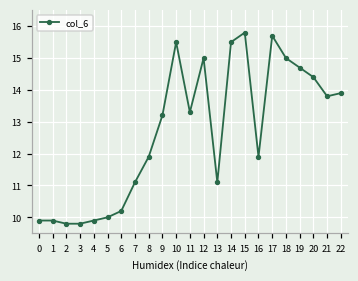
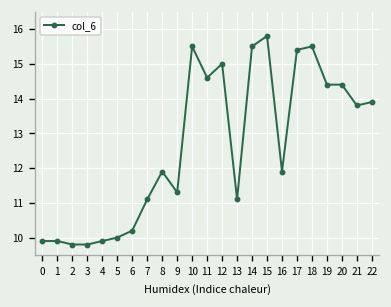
  {
    "0": 9.9,
    "1": 9.9,
    "2": 9.8,
    "3": 9.8,
    "4": 9.9,
    "5": 10.0,
    "6": 10.2,
    "7": 11.1,
    "8": 11.9,
-   "9": 13.2,
+   "9": 11.3,
    "10": 15.5,
-   "11": 13.3,
+   "11": 14.6,
    "12": 15.0,
    "13": 11.1,
    "14": 15.5,
    "15": 15.8,
    "16": 11.9,
-   "17": 15.7,
-   "18": 15.0,
-   "19": 14.7,
+   "17": 15.4,
+   "18": 15.5,
+   "19": 14.4,
    "20": 14.4,
    "21": 13.8,
    "22": 13.9
  }
